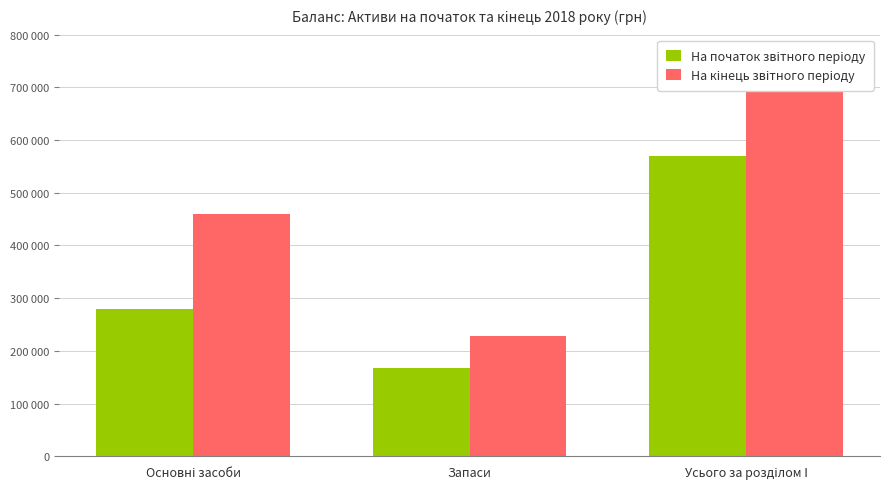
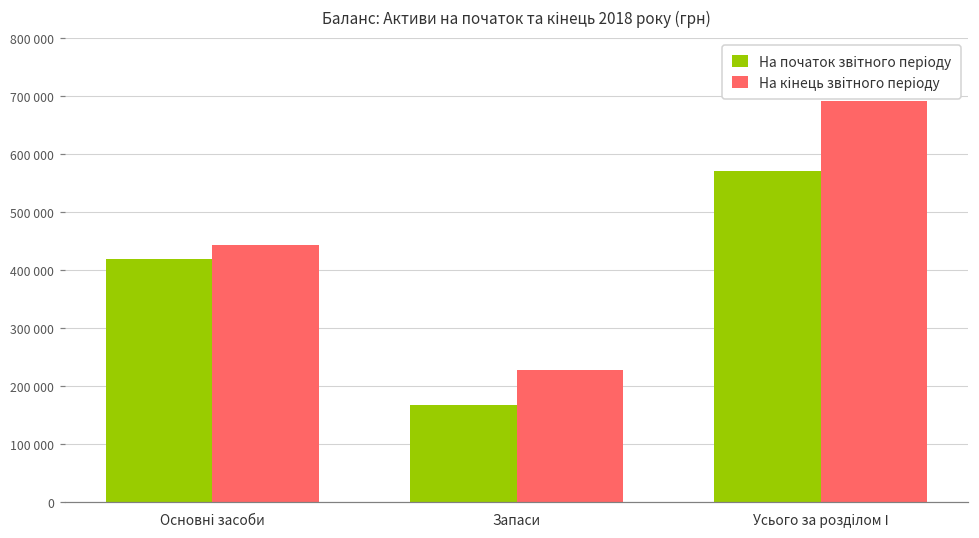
  {
    "На початок звітного періоду": {
-     "Основні засоби": 280000,
+     "Основні засоби": 420000,
      "Запаси": 170000,
      "Усього за розділом І": 570000
    },
    "На кінець звітного періоду": {
-     "Основні засоби": 460000,
+     "Основні засоби": 440000,
      "Запаси": 230000,
      "Усього за розділом І": 690000
    }
  }
